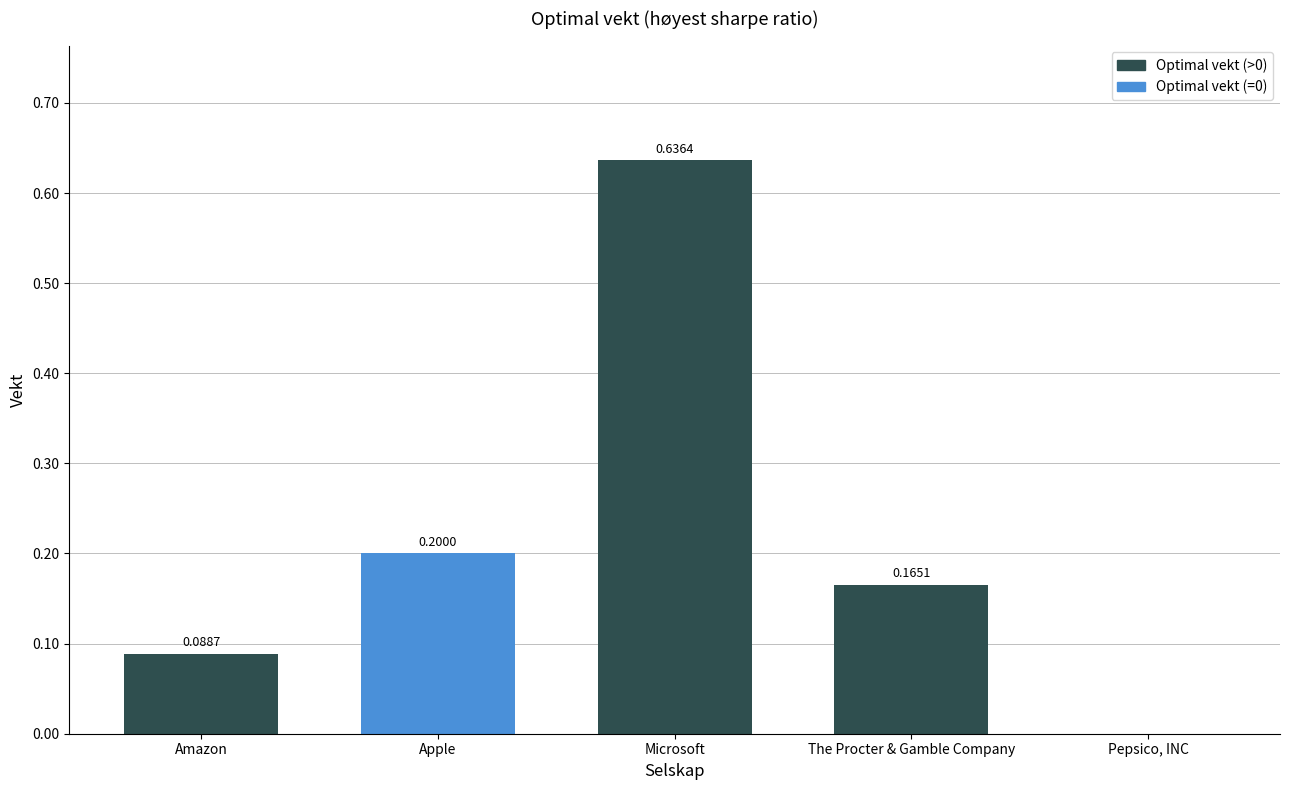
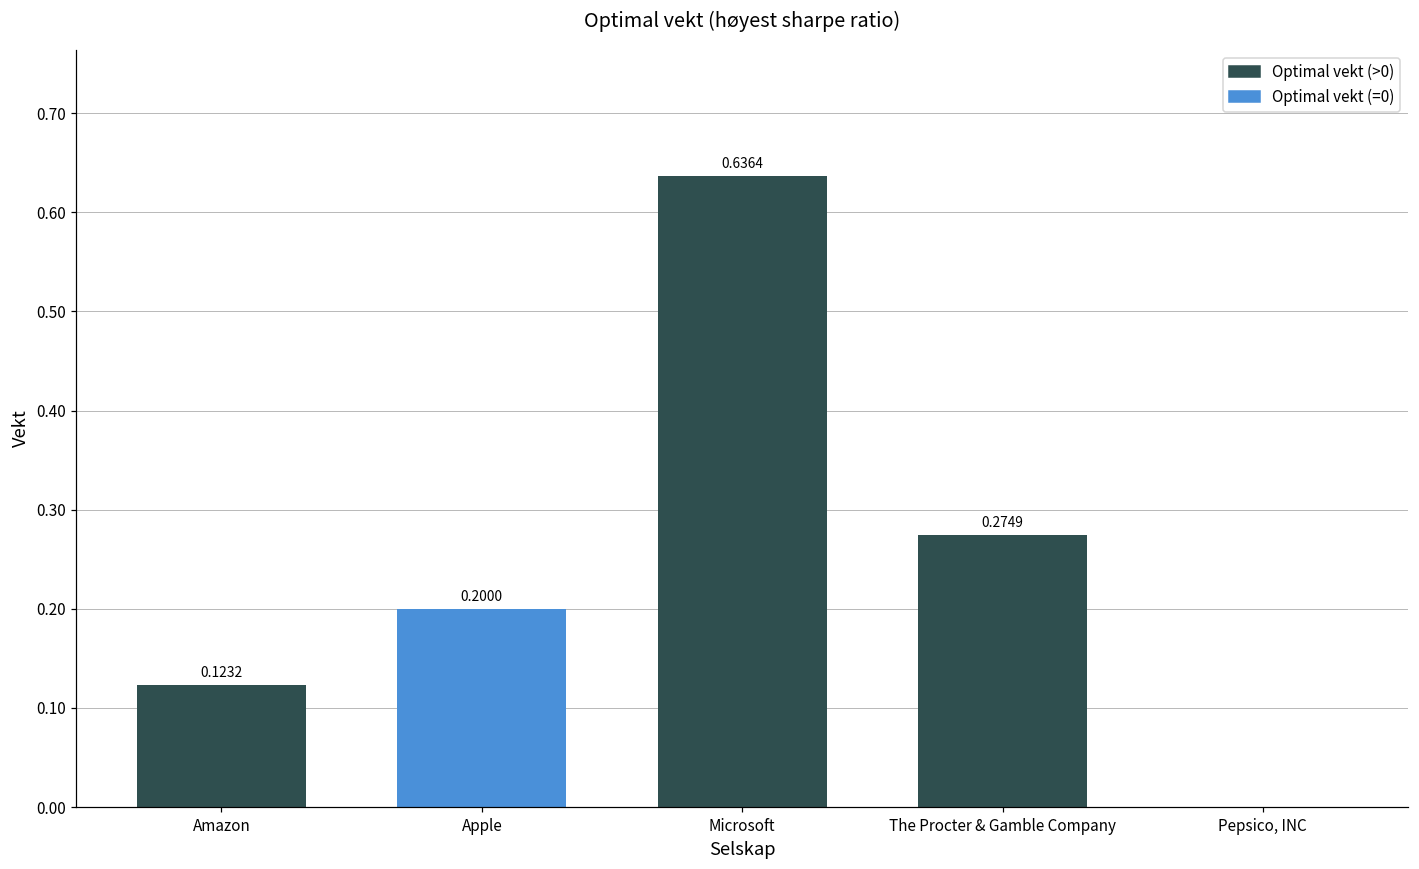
  {
-   "Amazon": 0.0887,
+   "Amazon": 0.1232,
    "Apple": 0.2000,
    "Microsoft": 0.6364,
-   "The Procter & Gamble Company": 0.1651
+   "The Procter & Gamble Company": 0.2749
  }
